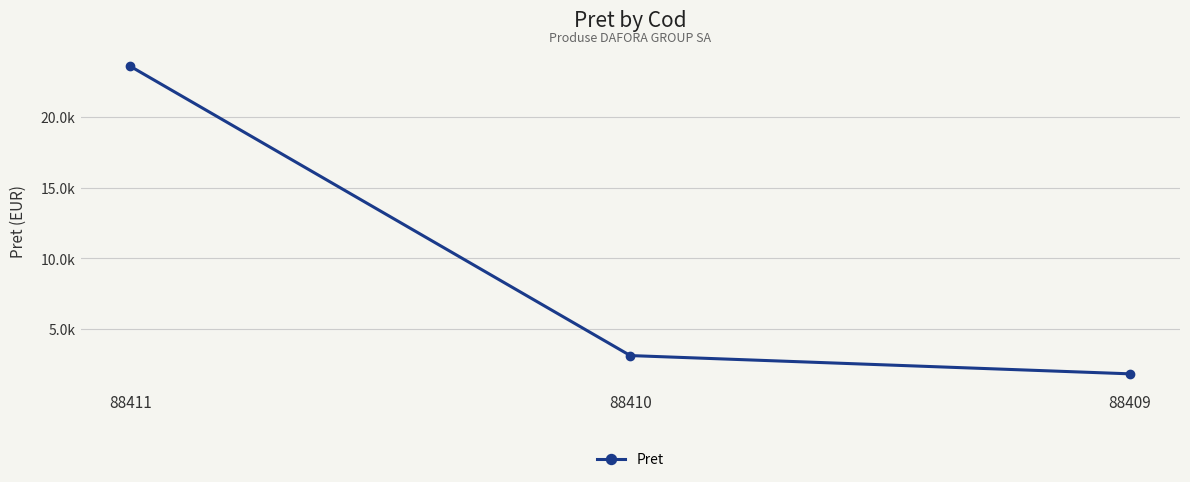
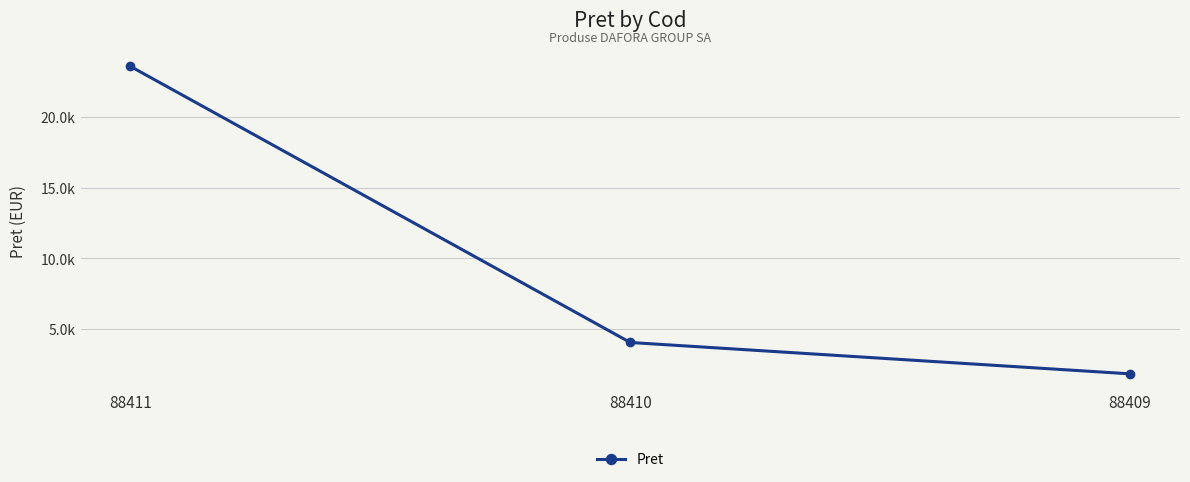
  {
    "88411": 23600,
-   "88410": 3100,
+   "88410": 4000,
    "88409": 1800
  }
